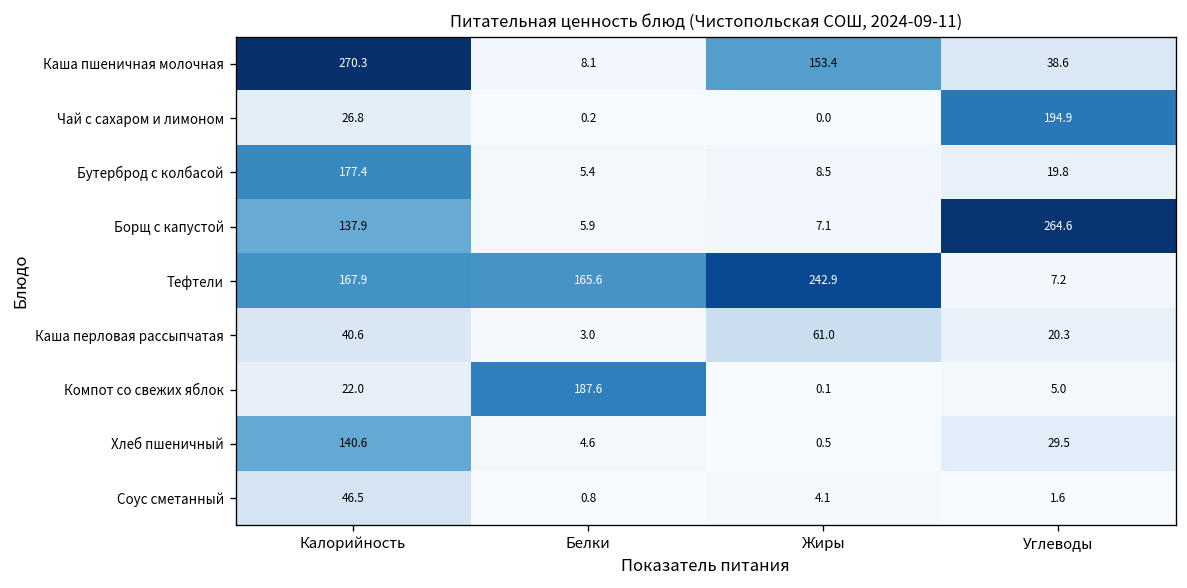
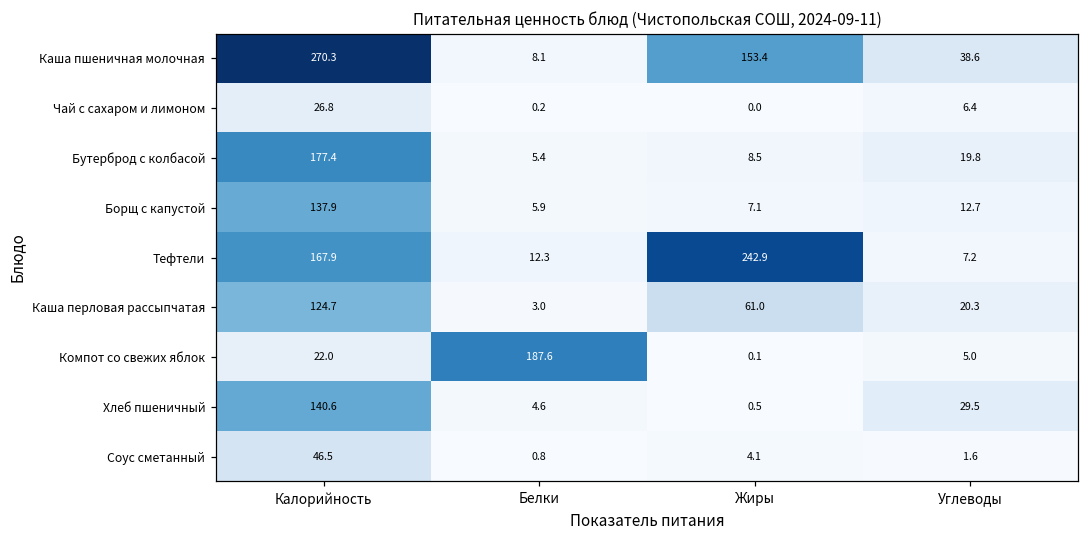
  {
    "Каша пшеничная молочная": {
      "Калорийность": 270.3,
      "Белки": 8.1,
      "Жиры": 153.4,
      "Углеводы": 38.6
    },
    "Чай с сахаром и лимоном": {
      "Калорийность": 26.8,
      "Белки": 0.2,
      "Жиры": 0.0,
-     "Углеводы": 194.9
+     "Углеводы": 6.4
    },
    "Бутерброд с колбасой": {
      "Калорийность": 177.4,
      "Белки": 5.4,
      "Жиры": 8.5,
      "Углеводы": 19.8
    },
    "Борщ с капустой": {
      "Калорийность": 137.9,
      "Белки": 5.9,
      "Жиры": 7.1,
-     "Углеводы": 264.6
+     "Углеводы": 12.7
    },
    "Тефтели": {
      "Калорийность": 167.9,
-     "Белки": 165.6,
+     "Белки": 12.3,
      "Жиры": 242.9,
      "Углеводы": 7.2
    },
    "Каша перловая рассыпчатая": {
-     "Калорийность": 40.6,
+     "Калорийность": 124.7,
      "Белки": 3.0,
      "Жиры": 61.0,
      "Углеводы": 20.3
    },
    "Компот со свежих яблок": {
      "Калорийность": 22.0,
      "Белки": 187.6,
      "Жиры": 0.1,
      "Углеводы": 5.0
    },
    "Хлеб пшеничный": {
      "Калорийность": 140.6,
      "Белки": 4.6,
      "Жиры": 0.5,
      "Углеводы": 29.5
    },
    "Соус сметанный": {
      "Калорийность": 46.5,
      "Белки": 0.8,
      "Жиры": 4.1,
      "Углеводы": 1.6
    }
  }
